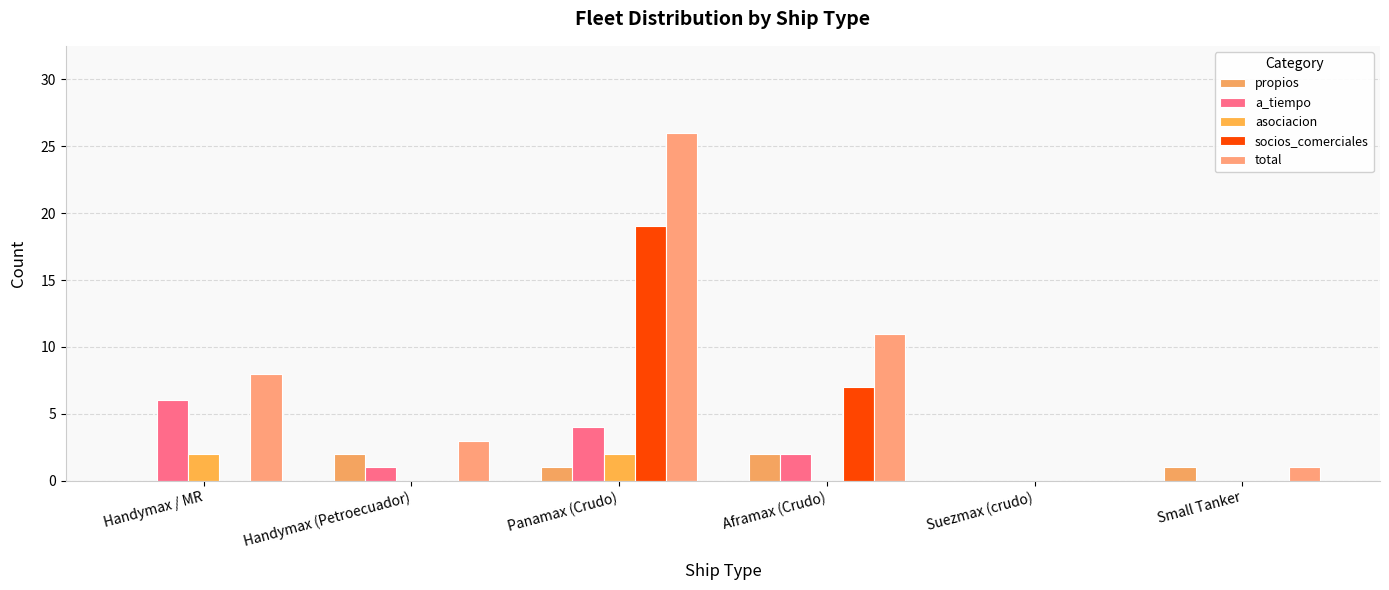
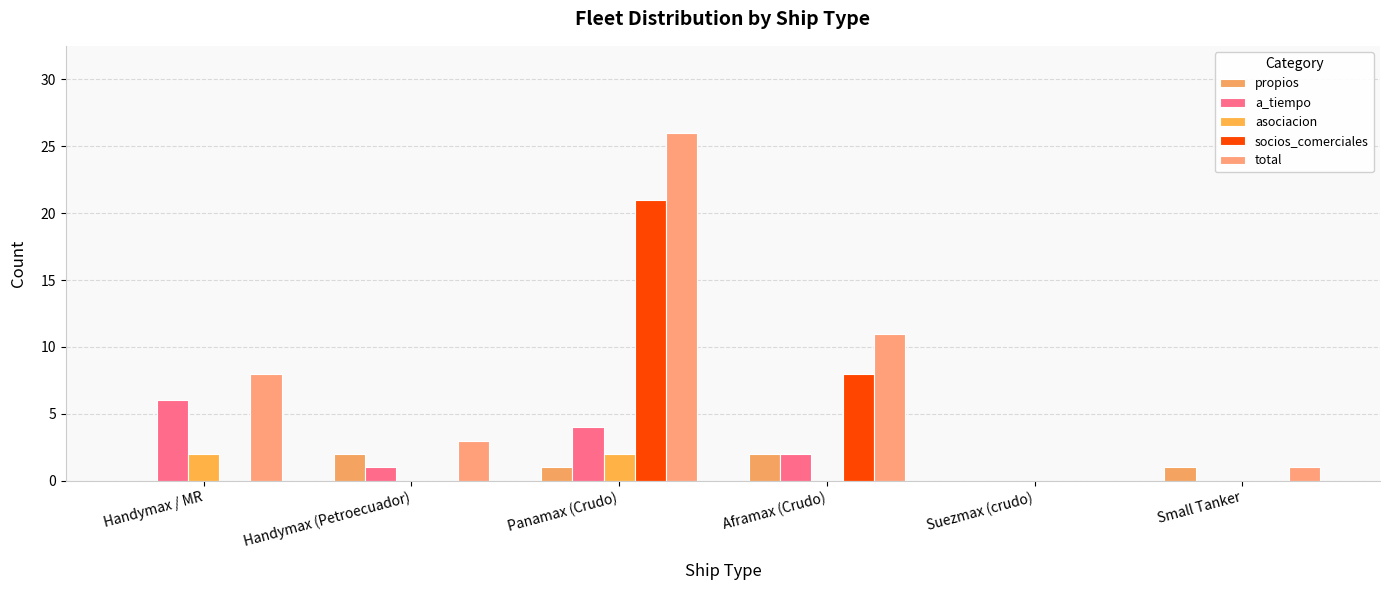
  {
    "socios_comerciales": {
      "Handymax / MR": 0,
      "Handymax (Petroecuador)": 0,
-     "Panamax (Crudo)": 19,
-     "Aframax (Crudo)": 7,
+     "Panamax (Crudo)": 21,
+     "Aframax (Crudo)": 8,
      "Suezmax (crudo)": 0,
      "Small Tanker": 0
    }
  }
